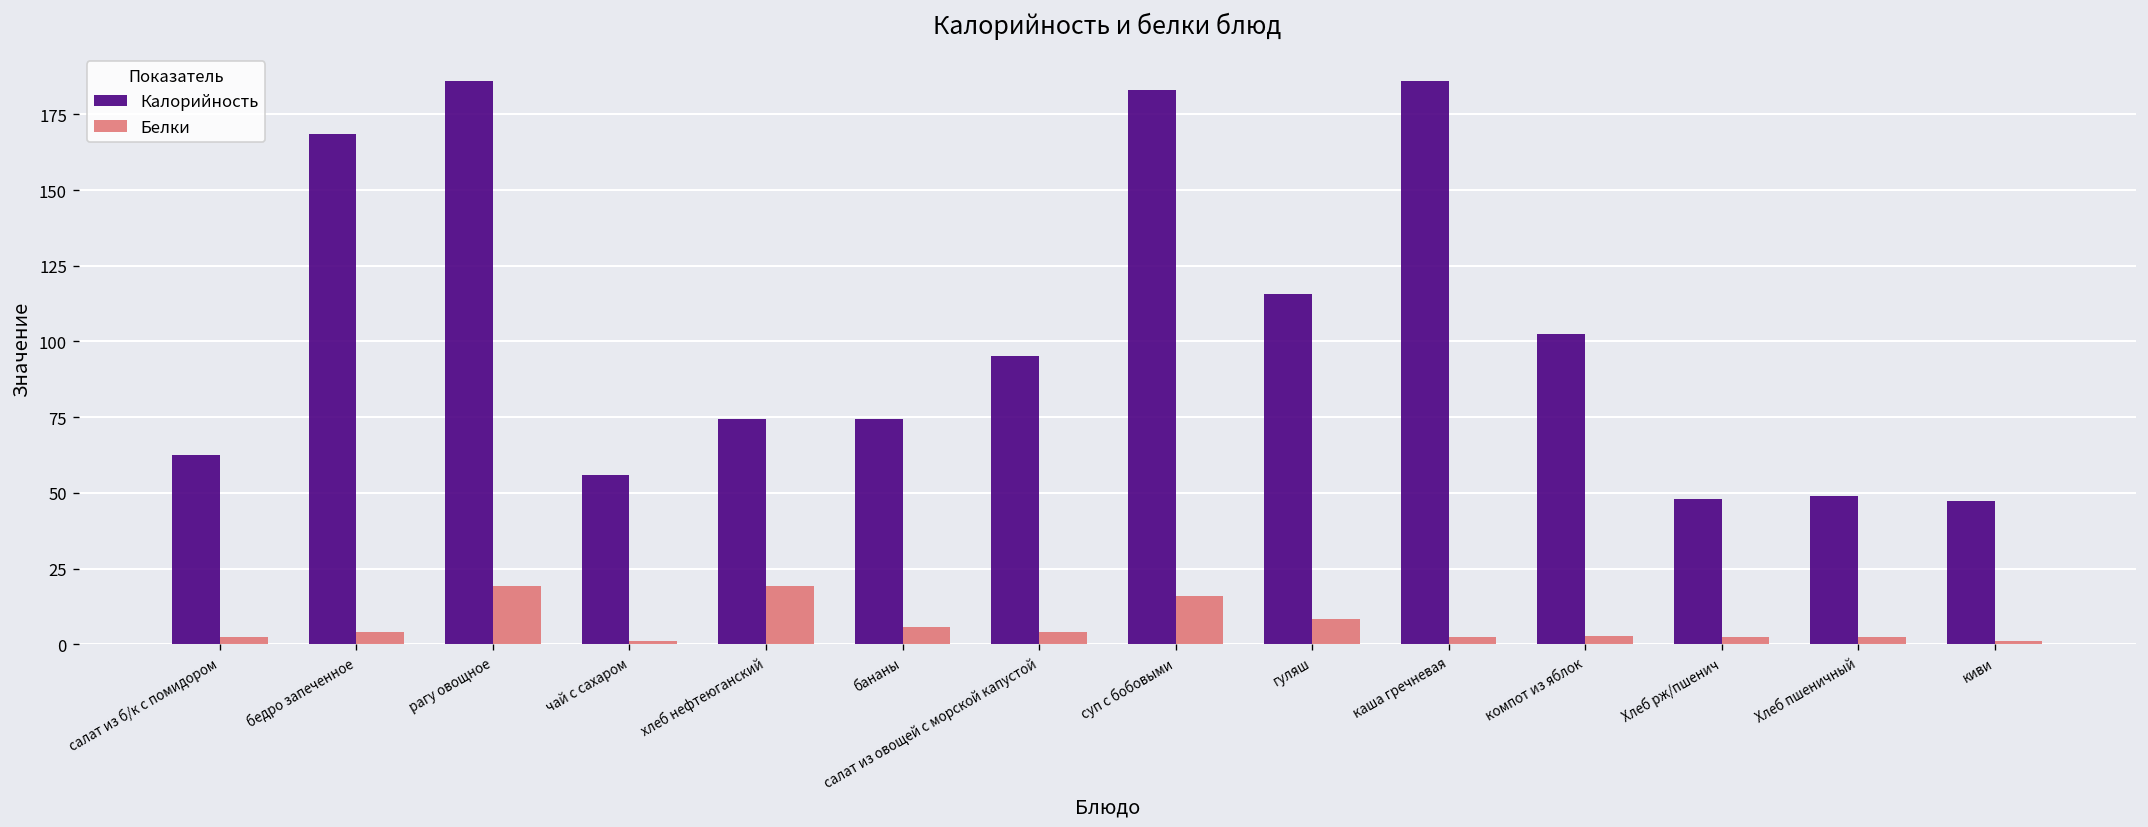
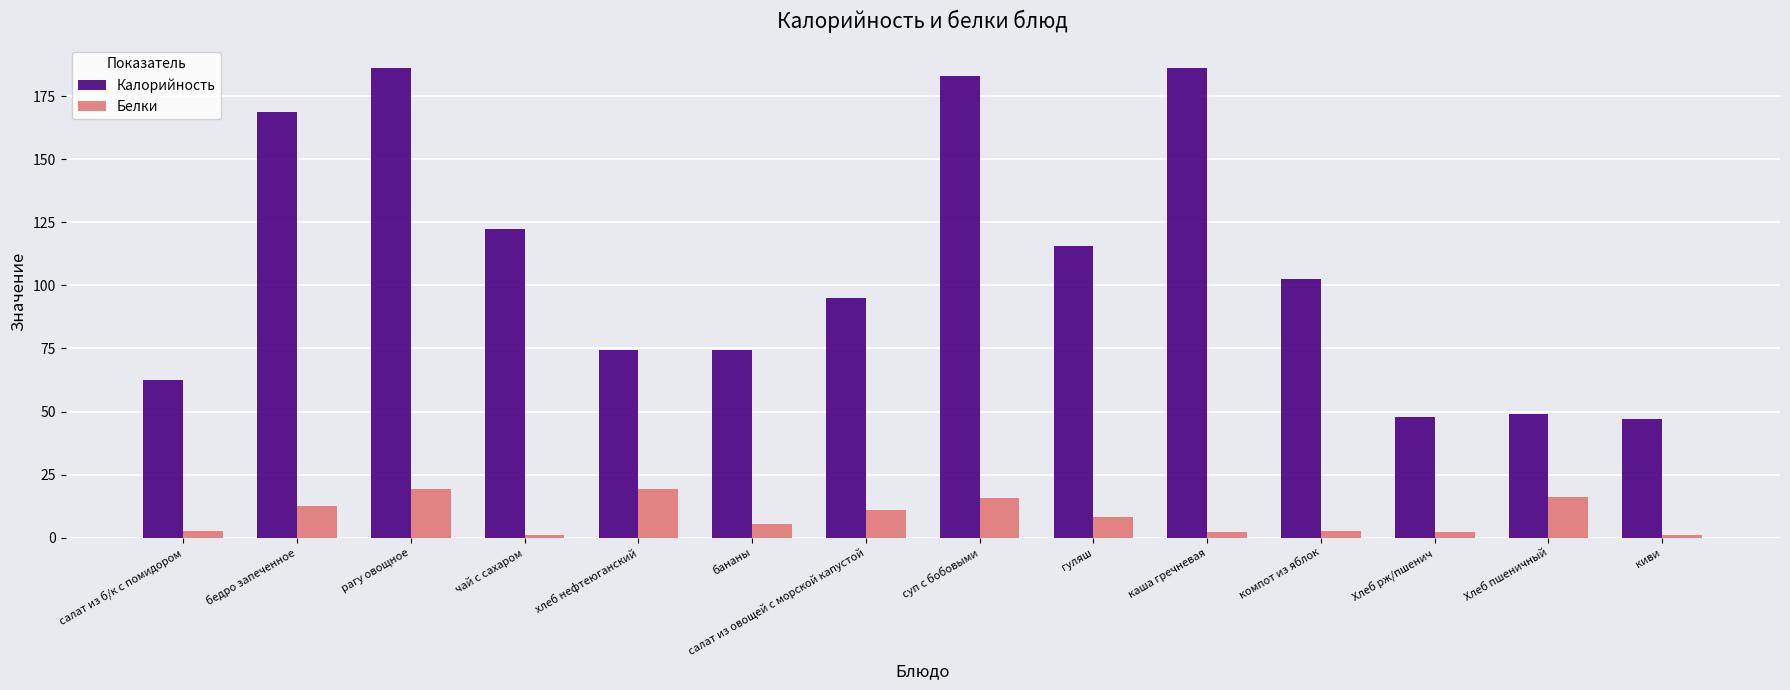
  {
    "Калорийность": {
      "салат из б/к с помидором": 62,
      "бедро запеченное": 169,
      "рагу овощное": 186,
-     "чай с сахаром": 56,
+     "чай с сахаром": 122,
      "хлеб нефтеюганский": 74,
      "бананы": 74,
      "салат из овощей с морской капустой": 95,
      "суп с бобовыми": 183,
      "гуляш": 116,
      "каша гречневая": 186,
      "компот из яблок": 103,
      "Хлеб рж/пшенич": 48,
      "Хлеб пшеничный": 49,
      "киви": 47
    },
    "Белки": {
      "салат из б/к с помидором": 3,
-     "бедро запеченное": 4,
+     "бедро запеченное": 13,
      "рагу овощное": 19,
      "чай с сахаром": 1,
      "хлеб нефтеюганский": 19,
      "бананы": 6,
-     "салат из овощей с морской капустой": 4,
+     "салат из овощей с морской капустой": 11,
      "суп с бобовыми": 16,
      "гуляш": 8,
      "каша гречневая": 2,
      "компот из яблок": 3,
      "Хлеб рж/пшенич": 2,
-     "Хлеб пшеничный": 2,
+     "Хлеб пшеничный": 16,
      "киви": 1
    }
  }
